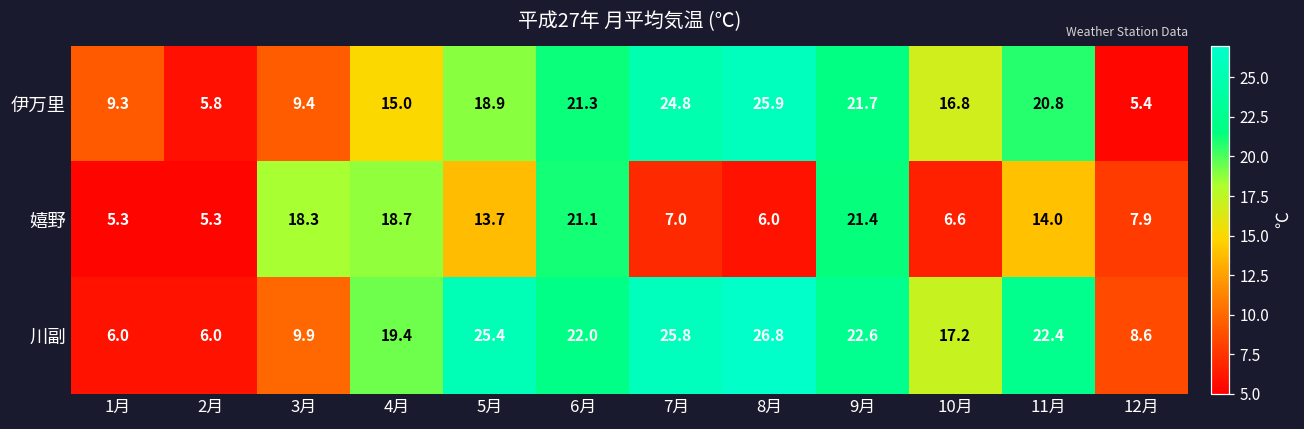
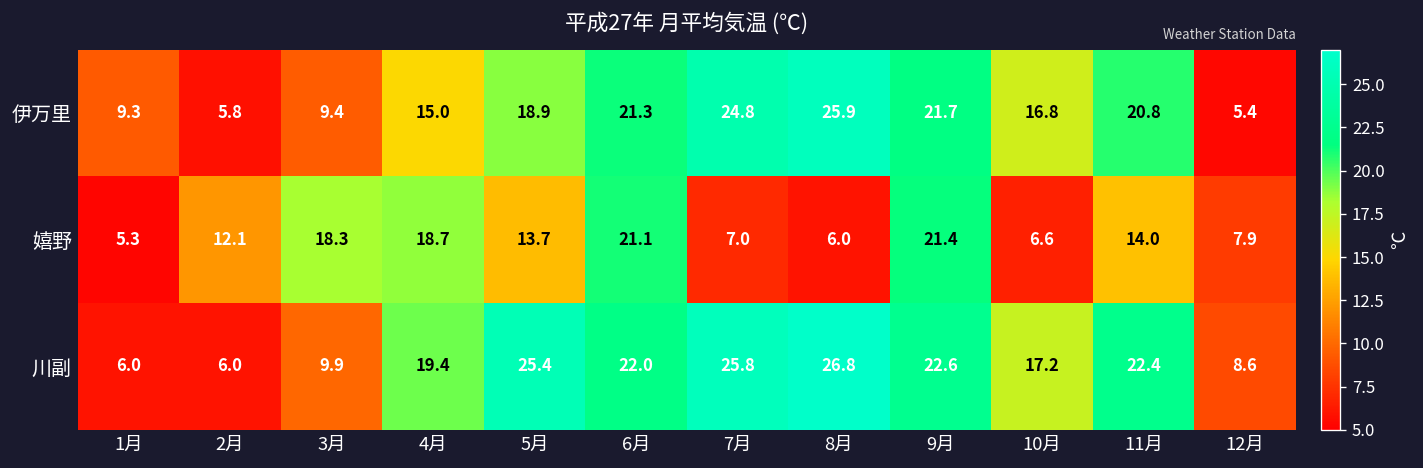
  {
    "伊万里": {
      "1月": 9.3,
      "2月": 5.8,
      "3月": 9.4,
      "4月": 15.0,
      "5月": 18.9,
      "6月": 21.3,
      "7月": 24.8,
      "8月": 25.9,
      "9月": 21.7,
      "10月": 16.8,
      "11月": 20.8,
      "12月": 5.4
    },
    "嬉野": {
      "1月": 5.3,
-     "2月": 5.3,
+     "2月": 12.1,
      "3月": 18.3,
      "4月": 18.7,
      "5月": 13.7,
      "6月": 21.1,
      "7月": 7.0,
      "8月": 6.0,
      "9月": 21.4,
      "10月": 6.6,
      "11月": 14.0,
      "12月": 7.9
    },
    "川副": {
      "1月": 6.0,
      "2月": 6.0,
      "3月": 9.9,
      "4月": 19.4,
      "5月": 25.4,
      "6月": 22.0,
      "7月": 25.8,
      "8月": 26.8,
      "9月": 22.6,
      "10月": 17.2,
      "11月": 22.4,
      "12月": 8.6
    }
  }
